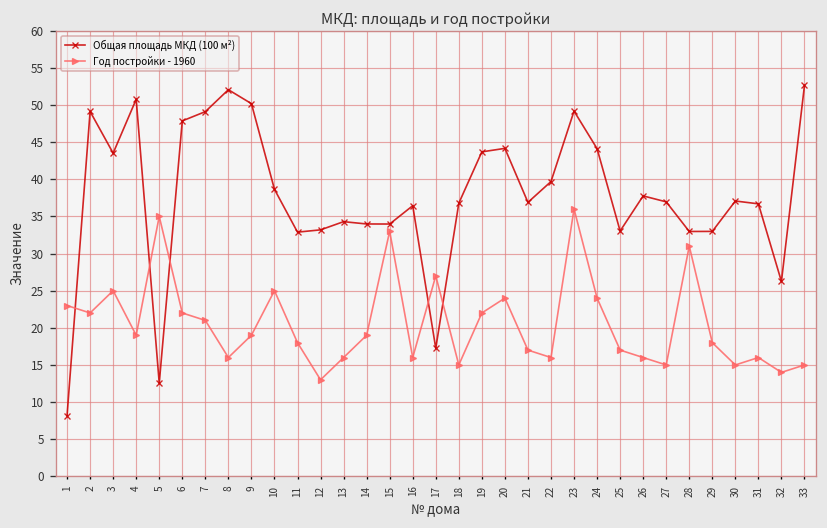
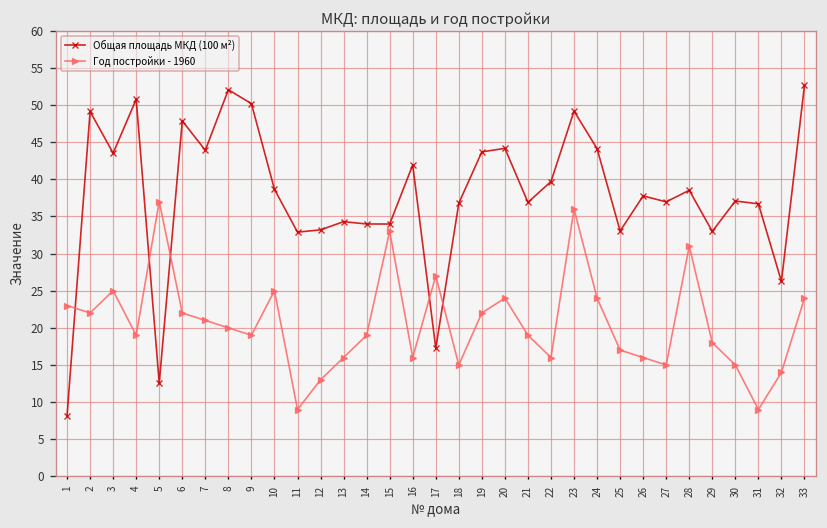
  {
    "Общая площадь МКД (100 м²)": {
      "1": 8,
      "2": 49,
      "3": 44,
      "4": 51,
      "5": 13,
      "6": 48,
-     "7": 49,
+     "7": 44,
      "8": 52,
      "9": 50,
      "10": 39,
      "11": 33,
      "12": 33,
      "13": 34,
      "14": 34,
      "15": 34,
-     "16": 36,
+     "16": 42,
      "17": 17,
      "18": 37,
      "19": 44,
      "20": 44,
      "21": 37,
      "22": 40,
      "23": 49,
      "24": 44,
      "25": 33,
      "26": 38,
      "27": 37,
-     "28": 33,
+     "28": 39,
      "29": 33,
      "30": 37,
      "31": 37,
      "32": 26,
      "33": 53
    },
    "Год постройки - 1960": {
      "1": 23,
      "2": 22,
      "3": 25,
      "4": 19,
-     "5": 35,
+     "5": 37,
      "6": 22,
      "7": 21,
-     "8": 16,
+     "8": 20,
      "9": 19,
      "10": 25,
-     "11": 18,
+     "11": 9,
      "12": 13,
      "13": 16,
      "14": 19,
      "15": 33,
      "16": 16,
      "17": 27,
      "18": 15,
      "19": 22,
      "20": 24,
-     "21": 17,
+     "21": 19,
      "22": 16,
      "23": 36,
      "24": 24,
      "25": 17,
      "26": 16,
      "27": 15,
      "28": 31,
      "29": 18,
      "30": 15,
-     "31": 16,
+     "31": 9,
      "32": 14,
-     "33": 15
+     "33": 24
    }
  }
